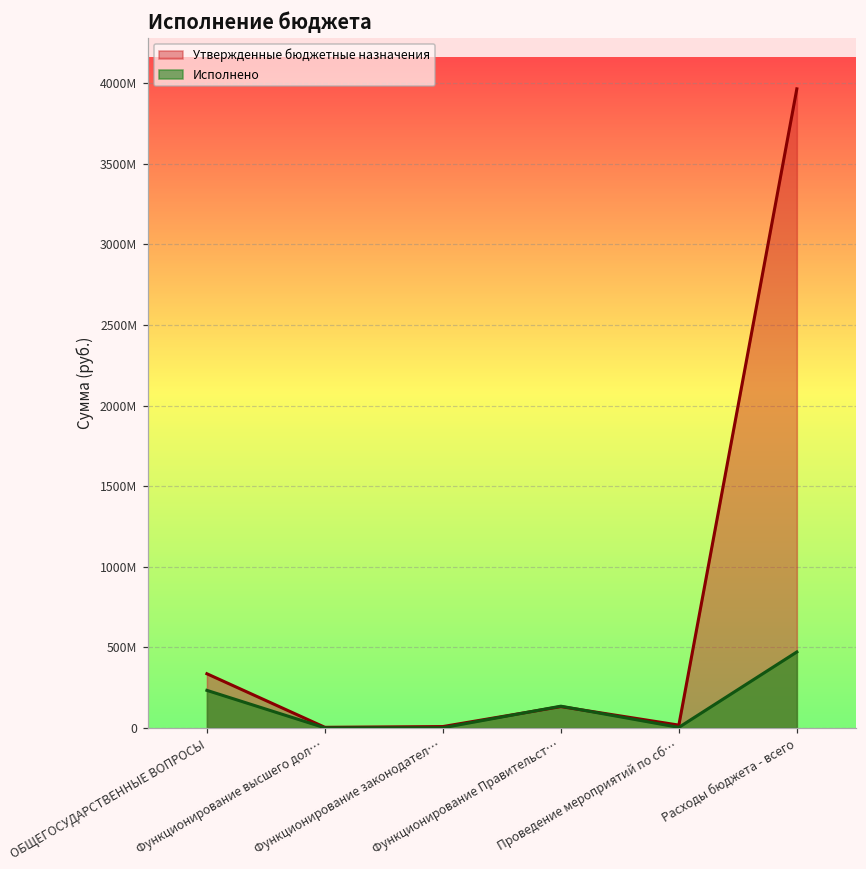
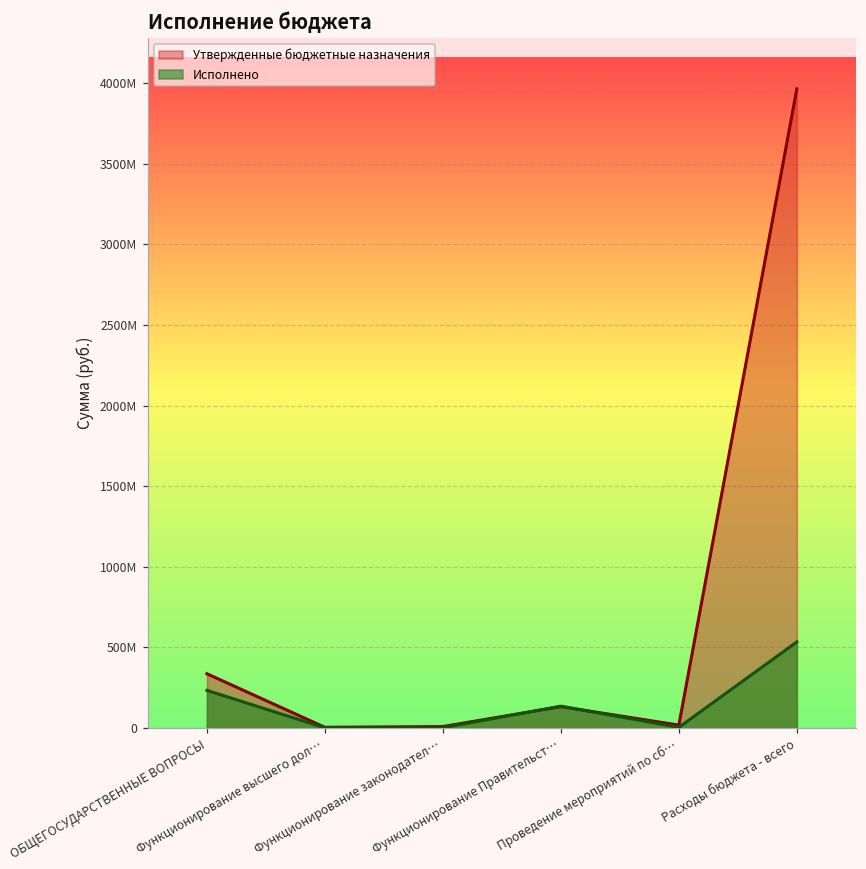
  {
    "Утвержденные бюджетные назначения": {
      "ОБЩЕГОСУДАРСТВЕННЫЕ ВОПРОСЫ": 340000000,
      "Расходы бюджета - всего": 3960000000
    },
    "Исполнено": {
      "ОБЩЕГОСУДАРСТВЕННЫЕ ВОПРОСЫ": 230000000,
-     "Расходы бюджета - всего": 470000000
+     "Расходы бюджета - всего": 530000000
    }
  }
